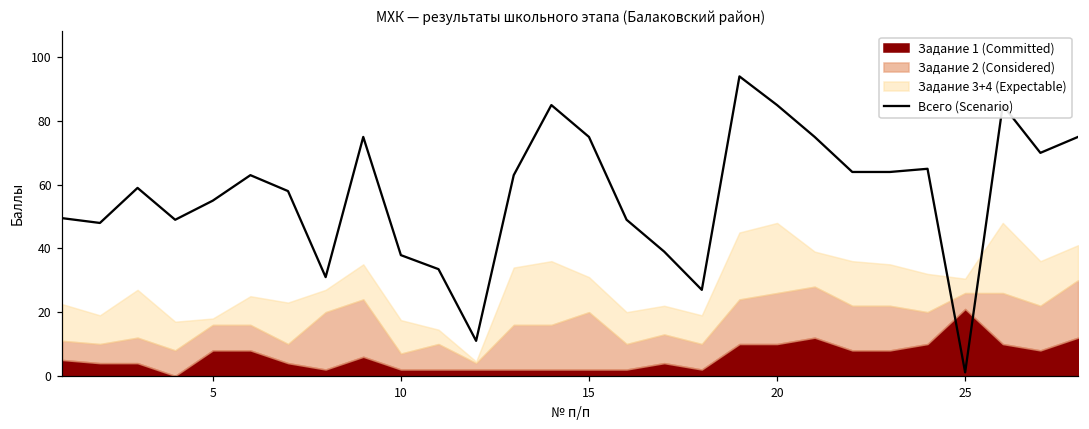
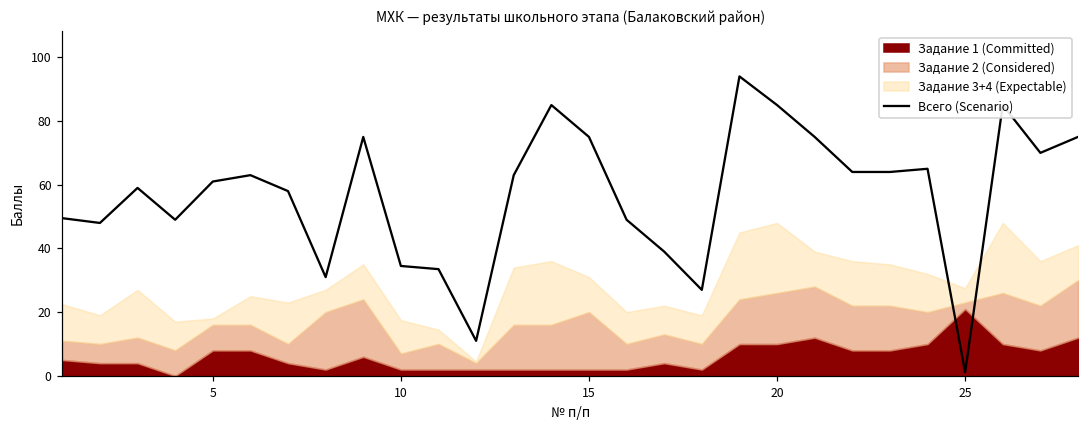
  {
    "Всего (Scenario)": {
-     "5": 55,
-     "10": 38,
+     "5": 61,
+     "10": 35,
      "15": 75,
      "20": 85,
      "25": 1
    },
    "Задание 1 (Committed)": {
      "5": 8,
      "10": 2,
      "15": 2,
      "20": 10,
      "25": 21
    },
    "Задание 2 (Considered)": {
      "5": 8,
      "10": 5,
      "15": 18,
      "20": 16,
-     "25": 5
+     "25": 2
    },
    "Задание 3+4 (Expectable)": {
      "5": 2,
      "10": 11,
      "15": 11,
      "20": 22,
      "25": 5
    }
  }
